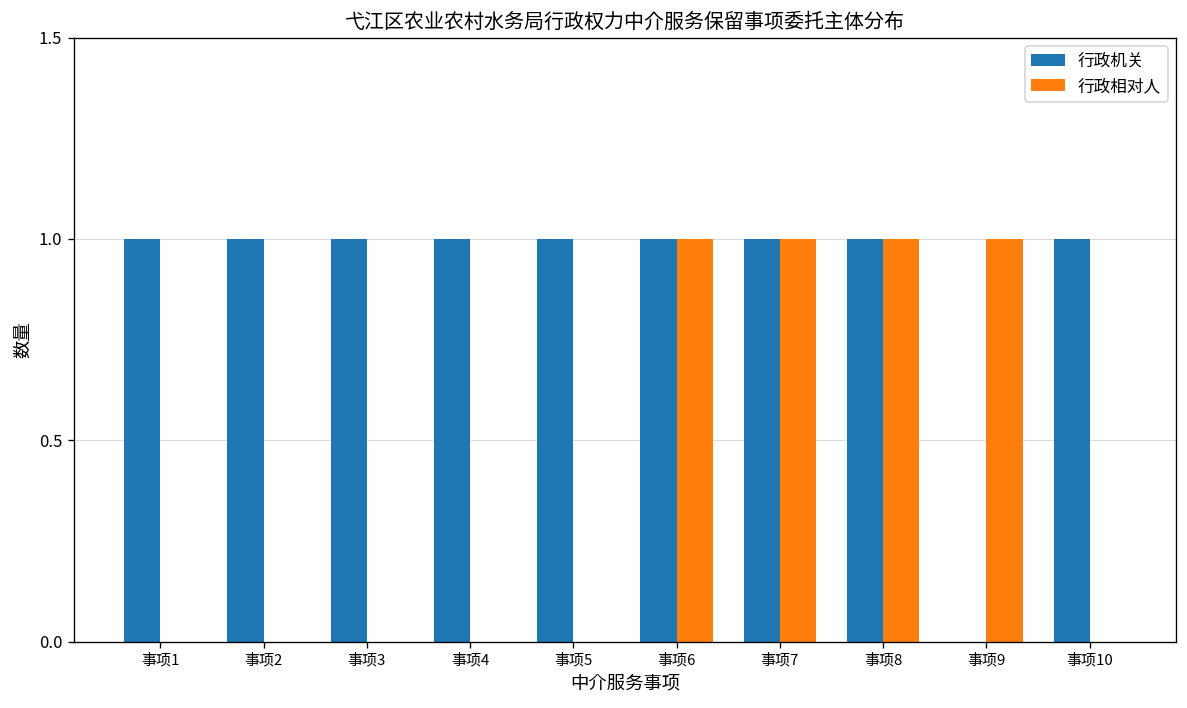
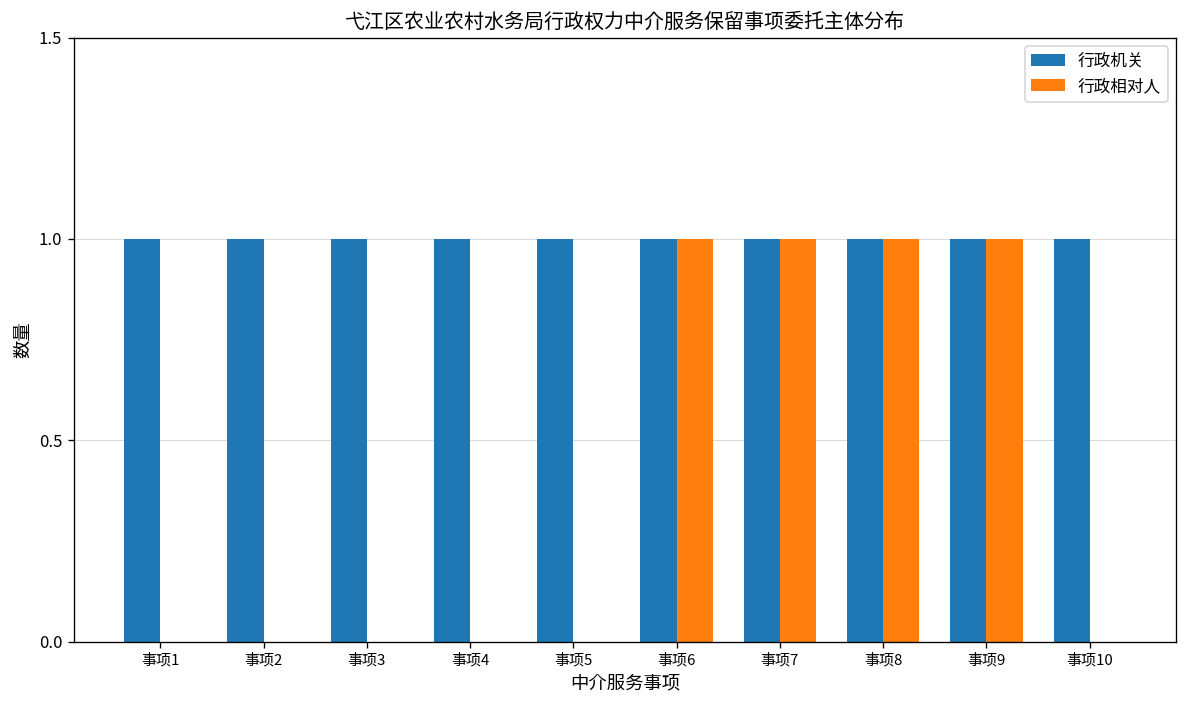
  {
    "行政机关": {
      "事项1": 1,
      "事项2": 1,
      "事项3": 1,
      "事项4": 1,
      "事项5": 1,
      "事项6": 1,
      "事项7": 1,
      "事项8": 1,
-     "事项9": 0,
+     "事项9": 1,
      "事项10": 1
    },
    "行政相对人": {
      "事项1": 0,
      "事项2": 0,
      "事项3": 0,
      "事项4": 0,
      "事项5": 0,
      "事项6": 1,
      "事项7": 1,
      "事项8": 1,
      "事项9": 1,
      "事项10": 0
    }
  }
